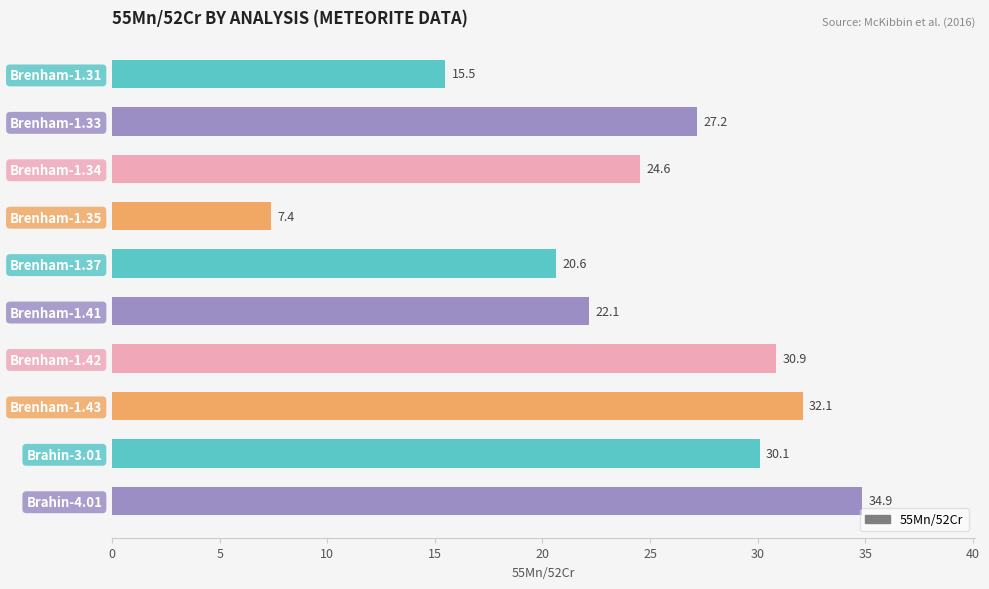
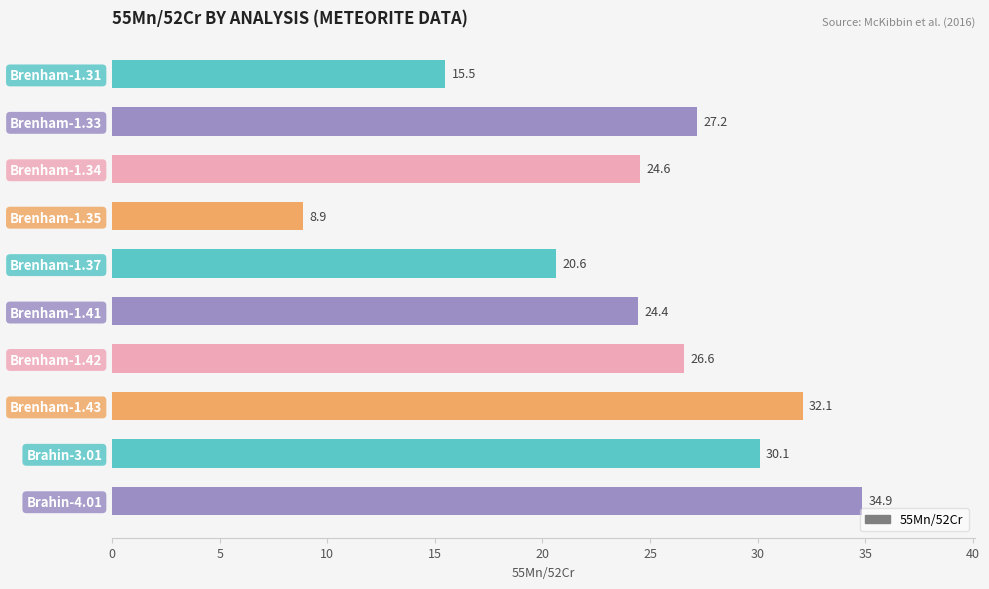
  {
    "Brenham-1.31": 15.5,
    "Brenham-1.33": 27.2,
    "Brenham-1.34": 24.6,
-   "Brenham-1.35": 7.4,
+   "Brenham-1.35": 8.9,
    "Brenham-1.37": 20.6,
-   "Brenham-1.41": 22.1,
-   "Brenham-1.42": 30.9,
+   "Brenham-1.41": 24.4,
+   "Brenham-1.42": 26.6,
    "Brenham-1.43": 32.1,
    "Brahin-3.01": 30.1,
    "Brahin-4.01": 34.9
  }
